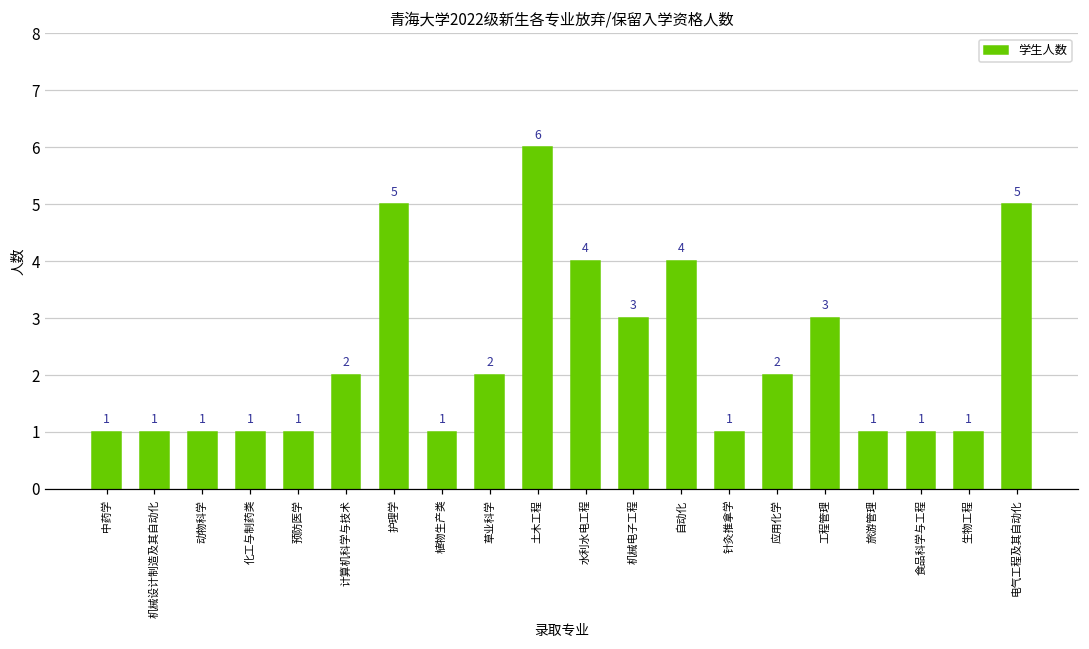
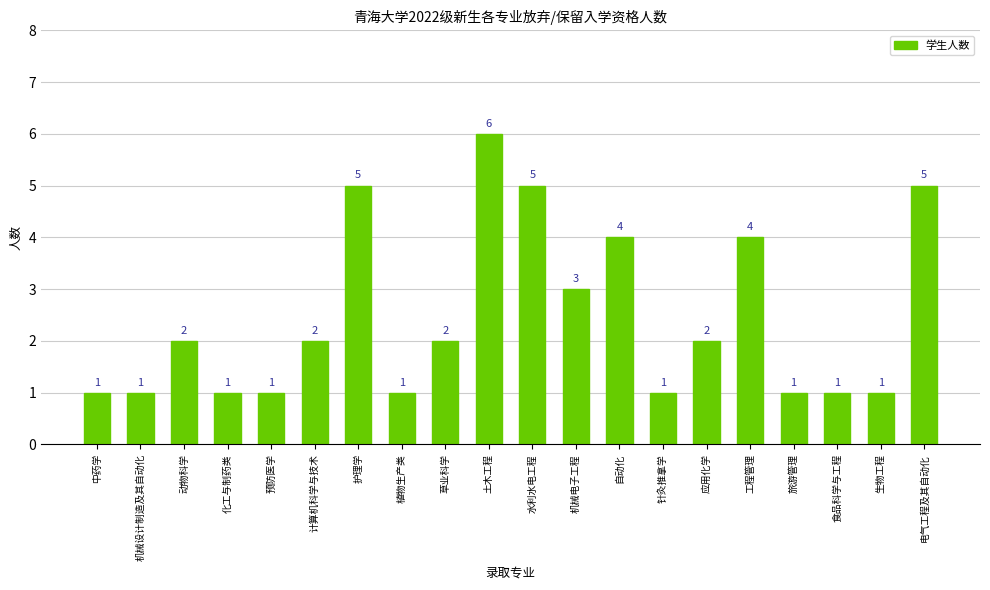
  {
    "中药学": 1,
    "机械设计制造及其自动化": 1,
-   "动物科学": 1,
+   "动物科学": 2,
    "化工与制药类": 1,
    "预防医学": 1,
    "计算机科学与技术": 2,
    "护理学": 5,
    "植物生产类": 1,
    "草业科学": 2,
    "土木工程": 6,
-   "水利水电工程": 4,
+   "水利水电工程": 5,
    "机械电子工程": 3,
    "自动化": 4,
    "针灸推拿学": 1,
    "应用化学": 2,
-   "工程管理": 3,
+   "工程管理": 4,
    "旅游管理": 1,
    "食品科学与工程": 1,
    "生物工程": 1,
    "电气工程及其自动化": 5
  }
